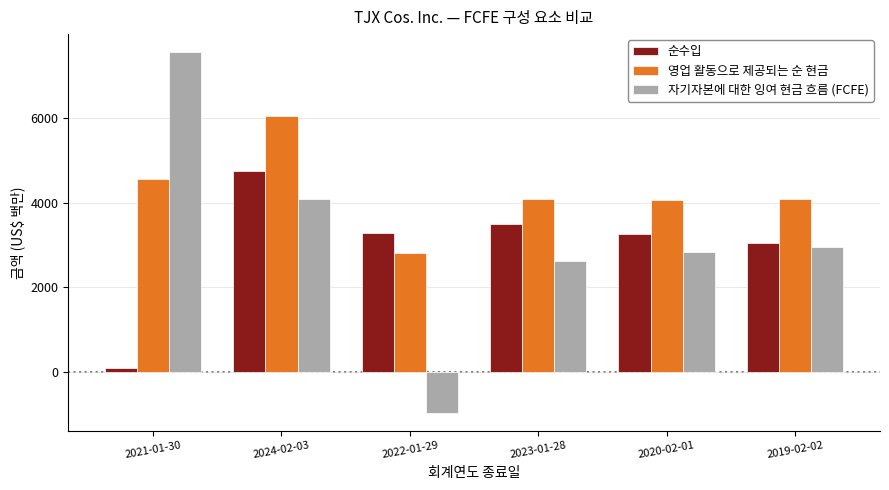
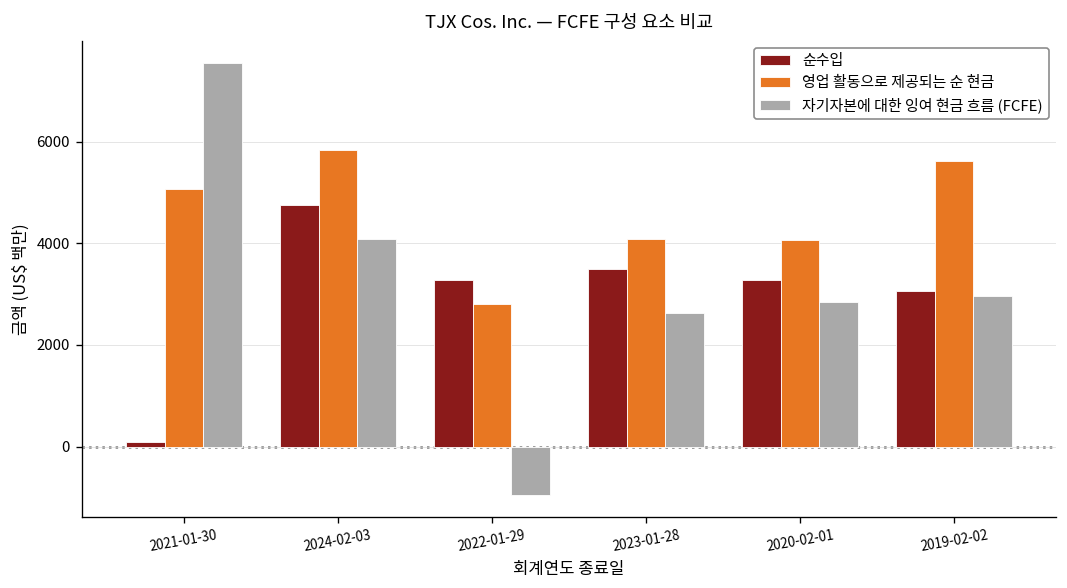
  {
    "순수입": {
      "2021-01-30": 100,
      "2024-02-03": 4800,
      "2022-01-29": 3300,
      "2023-01-28": 3500,
      "2020-02-01": 3300,
      "2019-02-02": 3100
    },
    "영업 활동으로 제공되는 순 현금": {
-     "2021-01-30": 4600,
-     "2024-02-03": 6100,
+     "2021-01-30": 5100,
+     "2024-02-03": 5800,
      "2022-01-29": 2800,
      "2023-01-28": 4100,
      "2020-02-01": 4100,
-     "2019-02-02": 4100
+     "2019-02-02": 5600
    },
    "자기자본에 대한 잉여 현금 흐름 (FCFE)": {
      "2021-01-30": 7600,
      "2024-02-03": 4100,
      "2022-01-29": -1000,
      "2023-01-28": 2600,
      "2020-02-01": 2800,
      "2019-02-02": 3000
    }
  }
